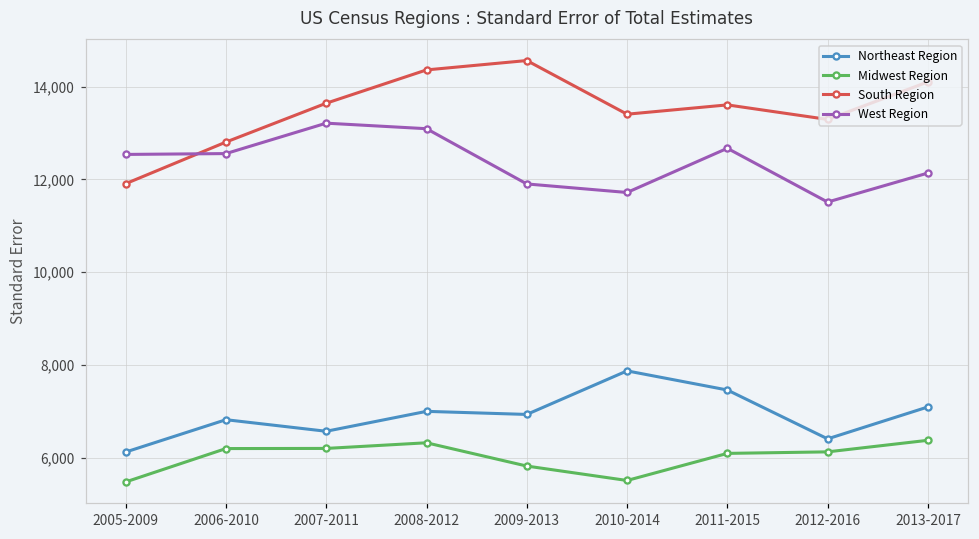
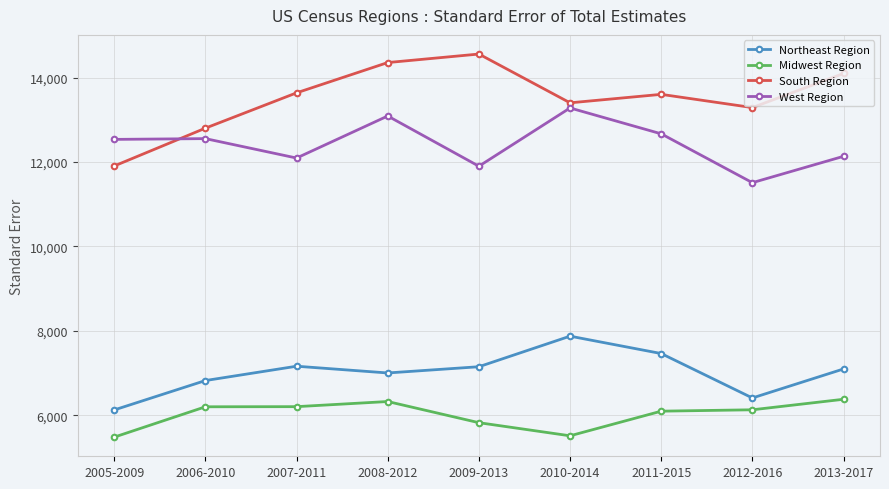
  {
    "Northeast Region": {
      "2005-2009": "6,100",
      "2006-2010": "6,800",
-     "2007-2011": "6,600",
+     "2007-2011": "7,200",
      "2008-2012": "7,000",
-     "2009-2013": "6,900",
+     "2009-2013": "7,100",
      "2010-2014": "7,900",
      "2011-2015": "7,500",
      "2012-2016": "6,400",
      "2013-2017": "7,100"
    },
    "Midwest Region": {
      "2005-2009": "5,500",
      "2006-2010": "6,200",
      "2007-2011": "6,200",
      "2008-2012": "6,300",
      "2009-2013": "5,800",
      "2010-2014": "5,500",
      "2011-2015": "6,100",
      "2012-2016": "6,100",
      "2013-2017": "6,400"
    },
    "South Region": {
      "2005-2009": "11,900",
      "2006-2010": "12,800",
      "2007-2011": "13,600",
      "2008-2012": "14,400",
      "2009-2013": "14,600",
      "2010-2014": "13,400",
      "2011-2015": "13,600",
      "2012-2016": "13,300"
    },
    "West Region": {
      "2005-2009": "12,500",
      "2006-2010": "12,600",
-     "2007-2011": "13,200",
+     "2007-2011": "12,100",
      "2008-2012": "13,100",
      "2009-2013": "11,900",
-     "2010-2014": "11,700",
+     "2010-2014": "13,300",
      "2011-2015": "12,700",
      "2012-2016": "11,500",
      "2013-2017": "12,100"
    }
  }
